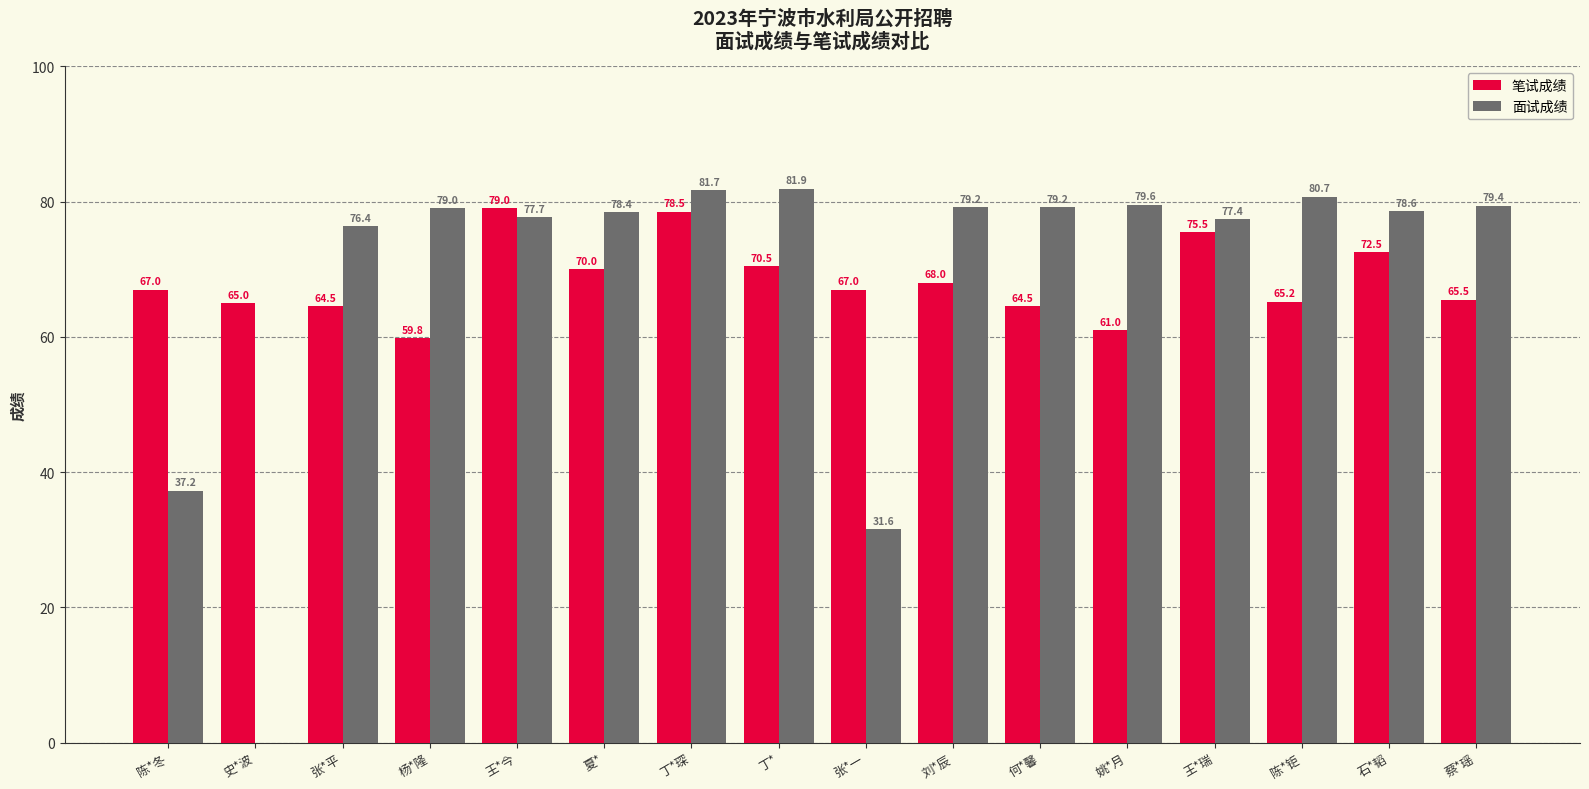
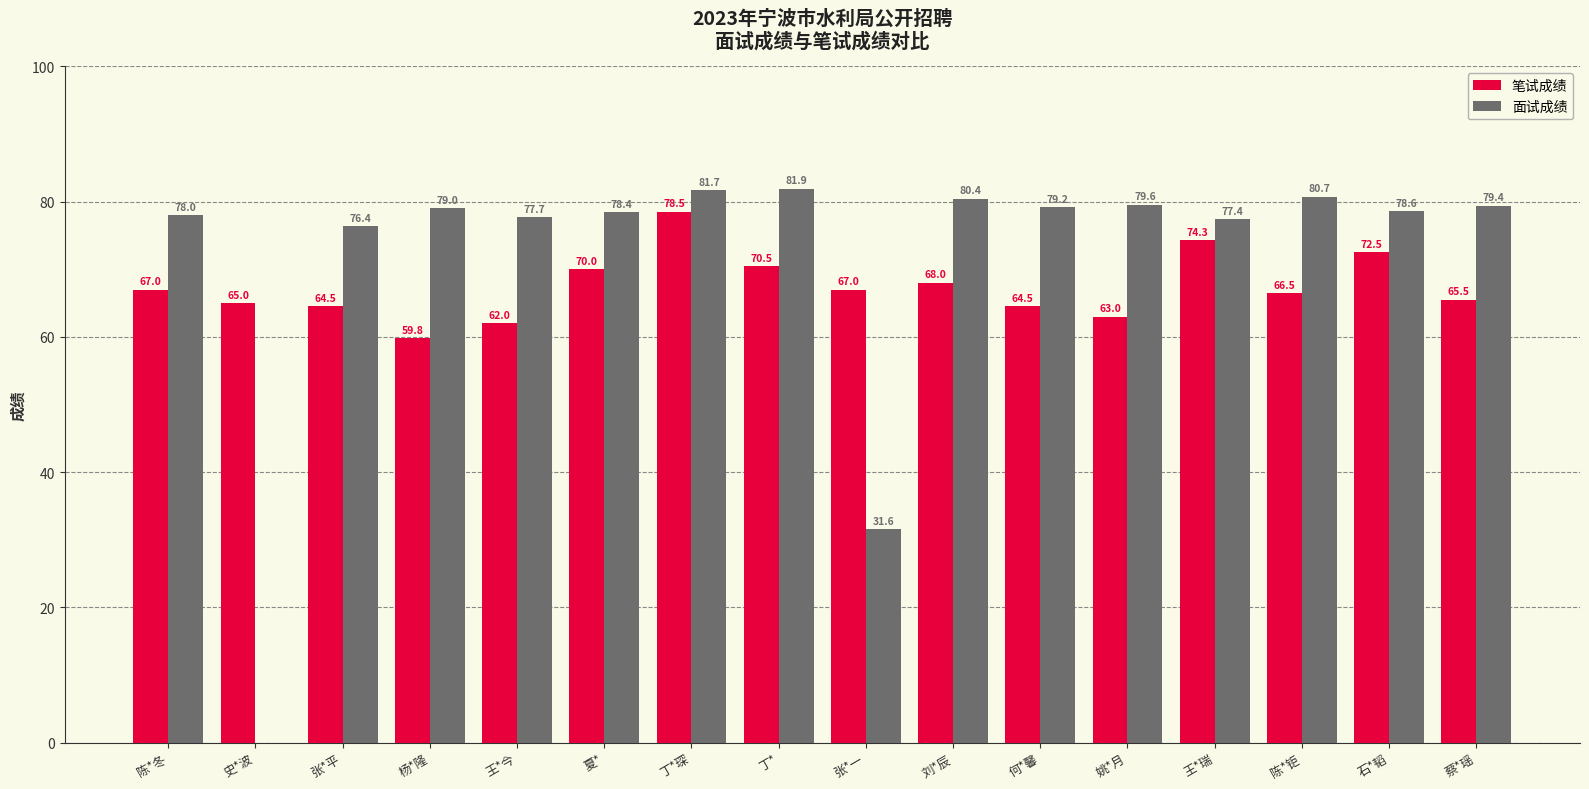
  {
    "笔试成绩": {
      "陈*冬": 67.0,
      "史*波": 65.0,
      "张*平": 64.5,
      "杨*隆": 59.8,
-     "王*今": 79.0,
+     "王*今": 62.0,
      "夏*": 70.0,
      "丁*琛": 78.5,
      "丁*": 70.5,
      "张*一": 67.0,
      "刘*辰": 68.0,
      "何*馨": 64.5,
-     "姚*月": 61.0,
-     "王*瑞": 75.5,
-     "陈*钜": 65.2,
+     "姚*月": 63.0,
+     "王*瑞": 74.3,
+     "陈*钜": 66.5,
      "石*韬": 72.5,
      "蔡*瑶": 65.5
    },
    "面试成绩": {
-     "陈*冬": 37.2,
+     "陈*冬": 78.0,
      "张*平": 76.4,
      "杨*隆": 79.0,
      "王*今": 77.7,
      "夏*": 78.4,
      "丁*琛": 81.7,
      "丁*": 81.9,
      "张*一": 31.6,
-     "刘*辰": 79.2,
+     "刘*辰": 80.4,
      "何*馨": 79.2,
      "姚*月": 79.6,
      "王*瑞": 77.4,
      "陈*钜": 80.7,
      "石*韬": 78.6,
      "蔡*瑶": 79.4
    }
  }
